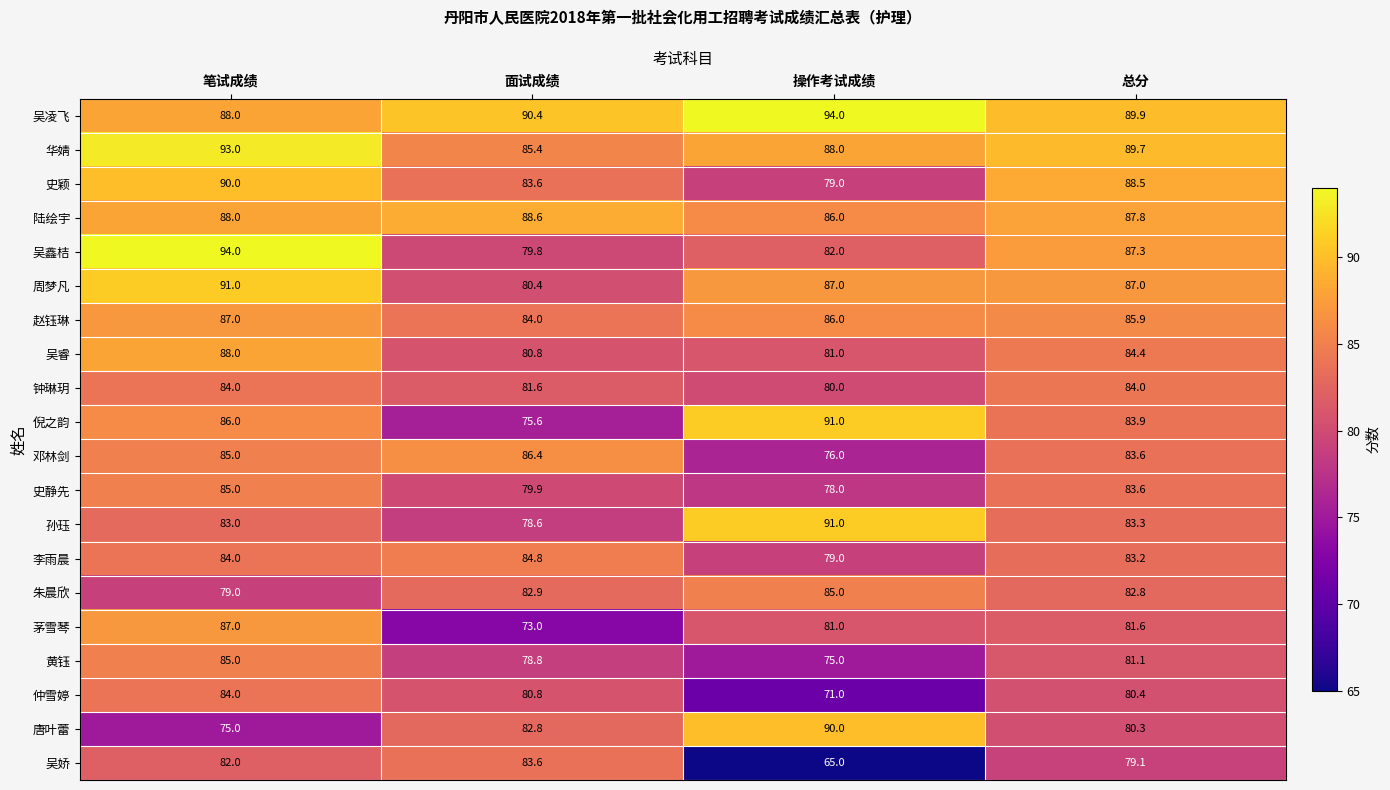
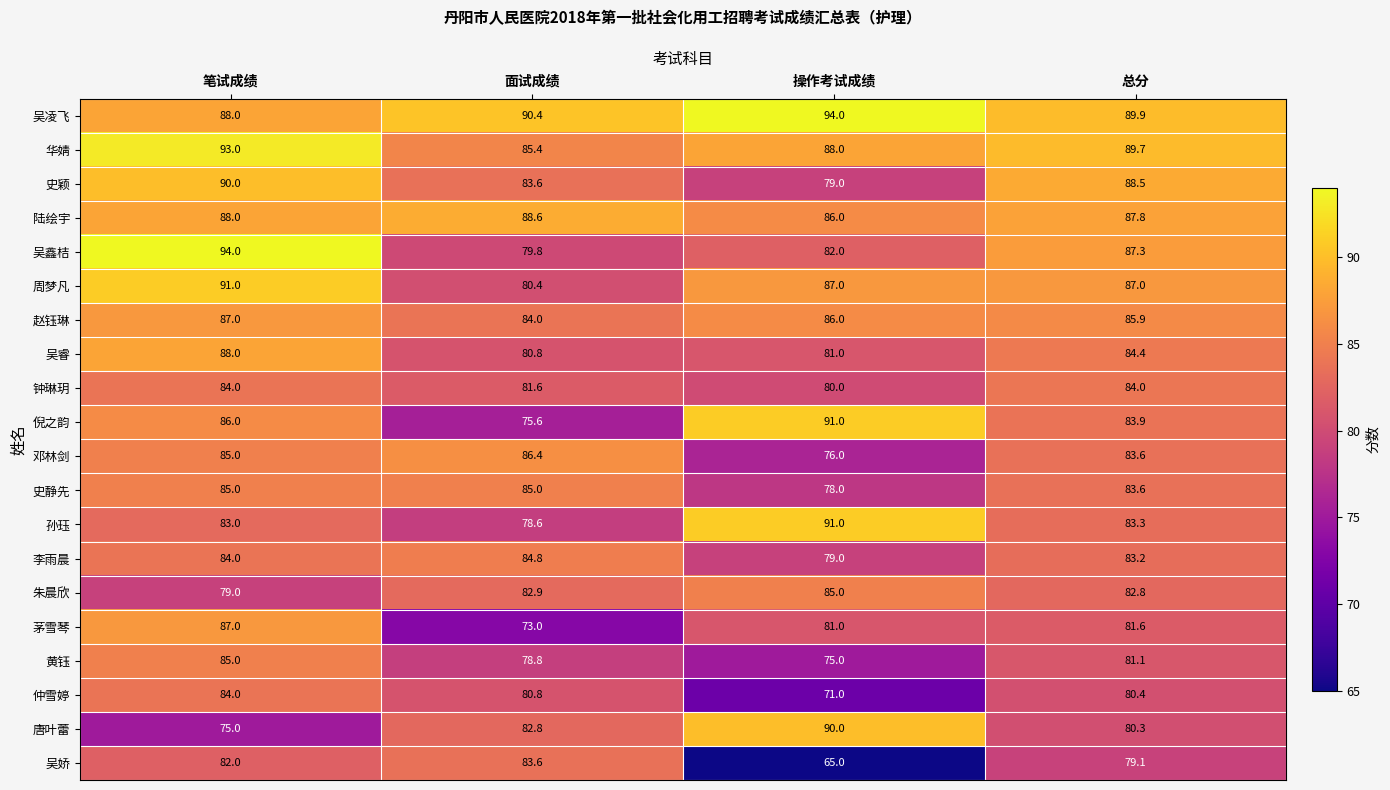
  {
    "吴凌飞": {
      "笔试成绩": 88.0,
      "面试成绩": 90.4,
      "操作考试成绩": 94.0,
      "总分": 89.9
    },
    "华婧": {
      "笔试成绩": 93.0,
      "面试成绩": 85.4,
      "操作考试成绩": 88.0,
      "总分": 89.7
    },
    "史颖": {
      "笔试成绩": 90.0,
      "面试成绩": 83.6,
      "操作考试成绩": 79.0,
      "总分": 88.5
    },
    "陆绘宇": {
      "笔试成绩": 88.0,
      "面试成绩": 88.6,
      "操作考试成绩": 86.0,
      "总分": 87.8
    },
    "吴鑫桔": {
      "笔试成绩": 94.0,
      "面试成绩": 79.8,
      "操作考试成绩": 82.0,
      "总分": 87.3
    },
    "周梦凡": {
      "笔试成绩": 91.0,
      "面试成绩": 80.4,
      "操作考试成绩": 87.0,
      "总分": 87.0
    },
    "赵钰琳": {
      "笔试成绩": 87.0,
      "面试成绩": 84.0,
      "操作考试成绩": 86.0,
      "总分": 85.9
    },
    "吴睿": {
      "笔试成绩": 88.0,
      "面试成绩": 80.8,
      "操作考试成绩": 81.0,
      "总分": 84.4
    },
    "钟琳玥": {
      "笔试成绩": 84.0,
      "面试成绩": 81.6,
      "操作考试成绩": 80.0,
      "总分": 84.0
    },
    "倪之韵": {
      "笔试成绩": 86.0,
      "面试成绩": 75.6,
      "操作考试成绩": 91.0,
      "总分": 83.9
    },
    "邓林剑": {
      "笔试成绩": 85.0,
      "面试成绩": 86.4,
      "操作考试成绩": 76.0,
      "总分": 83.6
    },
    "史静先": {
      "笔试成绩": 85.0,
-     "面试成绩": 79.9,
+     "面试成绩": 85.0,
      "操作考试成绩": 78.0,
      "总分": 83.6
    },
    "孙珏": {
      "笔试成绩": 83.0,
      "面试成绩": 78.6,
      "操作考试成绩": 91.0,
      "总分": 83.3
    },
    "李雨晨": {
      "笔试成绩": 84.0,
      "面试成绩": 84.8,
      "操作考试成绩": 79.0,
      "总分": 83.2
    },
    "朱晨欣": {
      "笔试成绩": 79.0,
      "面试成绩": 82.9,
      "操作考试成绩": 85.0,
      "总分": 82.8
    },
    "茅雪琴": {
      "笔试成绩": 87.0,
      "面试成绩": 73.0,
      "操作考试成绩": 81.0,
      "总分": 81.6
    },
    "黄钰": {
      "笔试成绩": 85.0,
      "面试成绩": 78.8,
      "操作考试成绩": 75.0,
      "总分": 81.1
    },
    "仲雪婷": {
      "笔试成绩": 84.0,
      "面试成绩": 80.8,
      "操作考试成绩": 71.0,
      "总分": 80.4
    },
    "唐叶蕾": {
      "笔试成绩": 75.0,
      "面试成绩": 82.8,
      "操作考试成绩": 90.0,
      "总分": 80.3
    },
    "吴娇": {
      "笔试成绩": 82.0,
      "面试成绩": 83.6,
      "操作考试成绩": 65.0,
      "总分": 79.1
    }
  }
